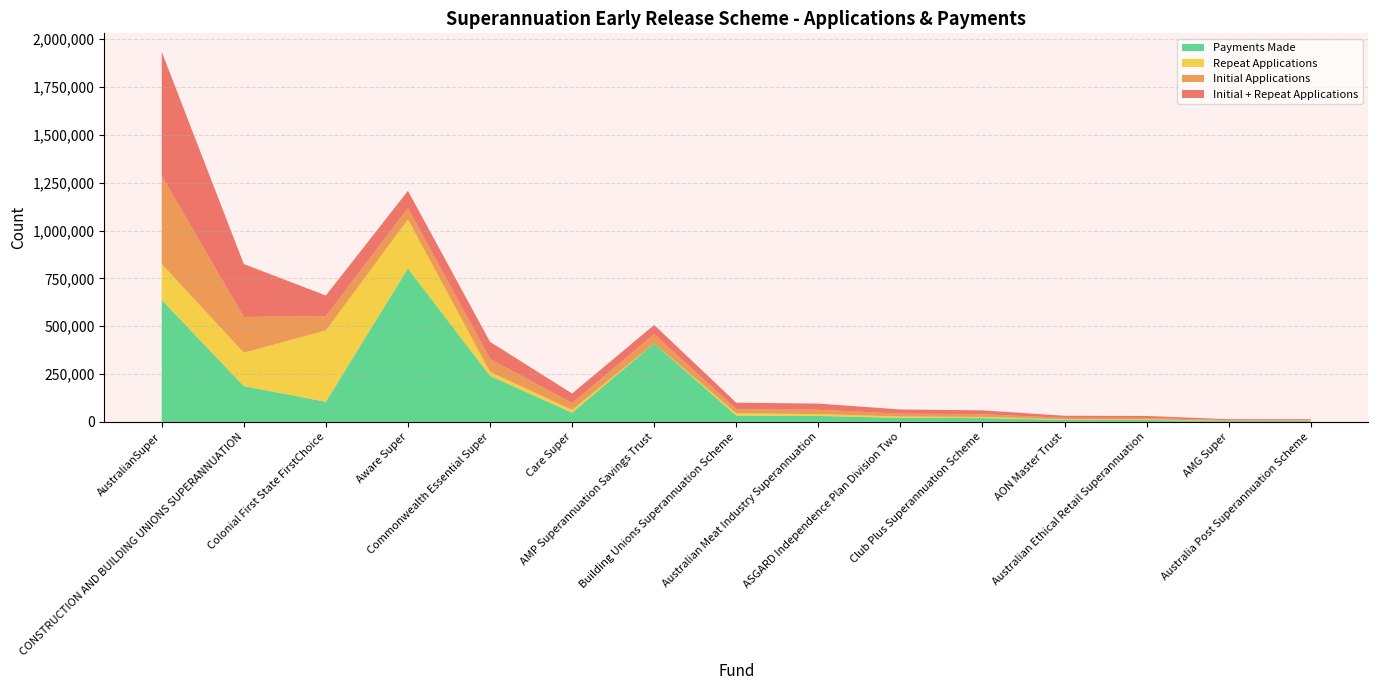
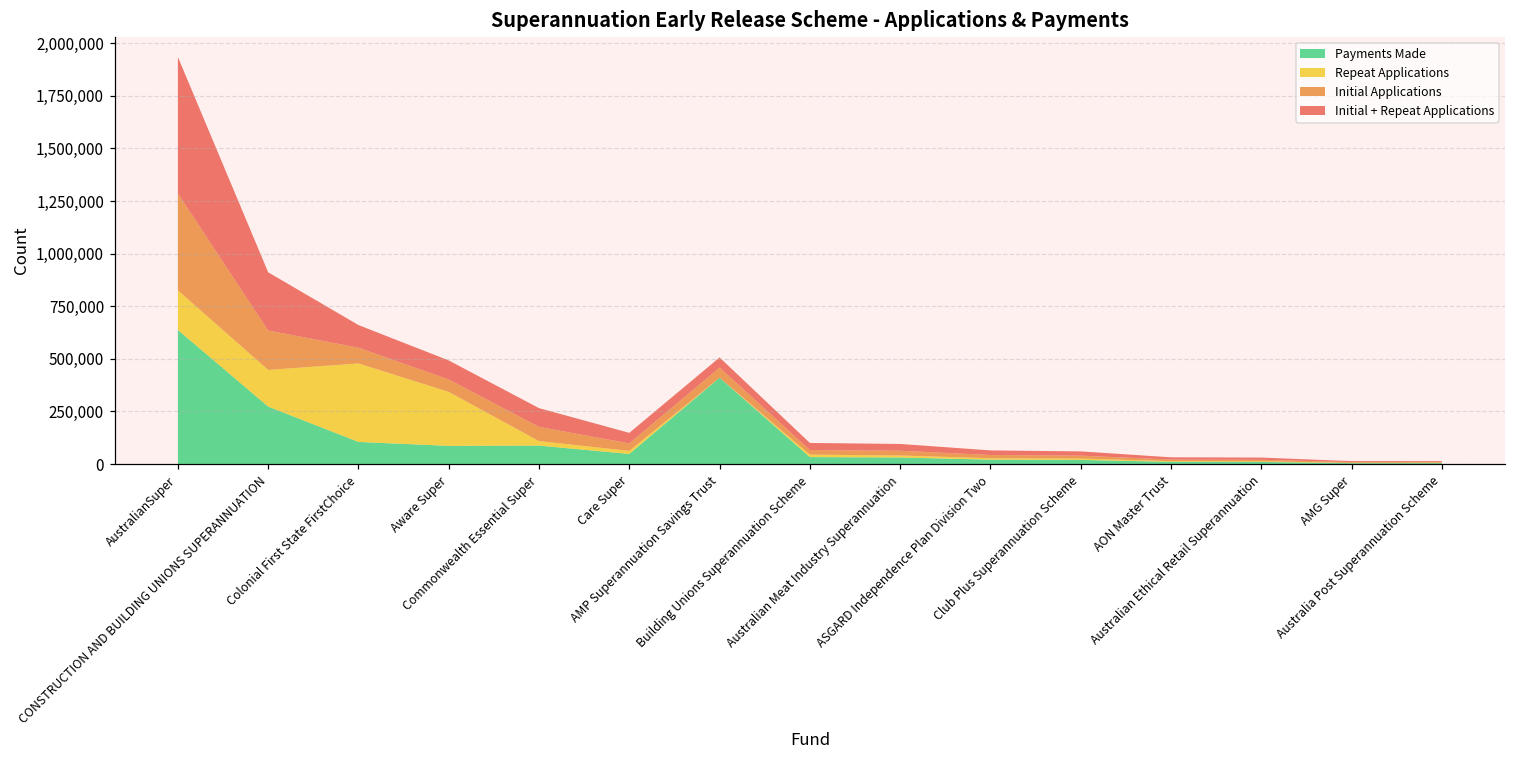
  {
    "Payments Made": {
      "AustralianSuper": "640,000",
-     "CONSTRUCTION AND BUILDING UNIONS SUPERANNUATION": "190,000",
+     "CONSTRUCTION AND BUILDING UNIONS SUPERANNUATION": "270,000",
      "Colonial First State FirstChoice": "110,000",
-     "Aware Super": "800,000",
-     "Commonwealth Essential Super": "240,000",
+     "Aware Super": "90,000",
+     "Commonwealth Essential Super": "90,000",
      "Care Super": "50,000"
    },
    "Repeat Applications": {
      "AustralianSuper": "190,000",
      "CONSTRUCTION AND BUILDING UNIONS SUPERANNUATION": "170,000",
      "Colonial First State FirstChoice": "370,000",
      "Aware Super": "260,000",
      "Commonwealth Essential Super": "20,000",
      "Care Super": "10,000"
    }
  }
